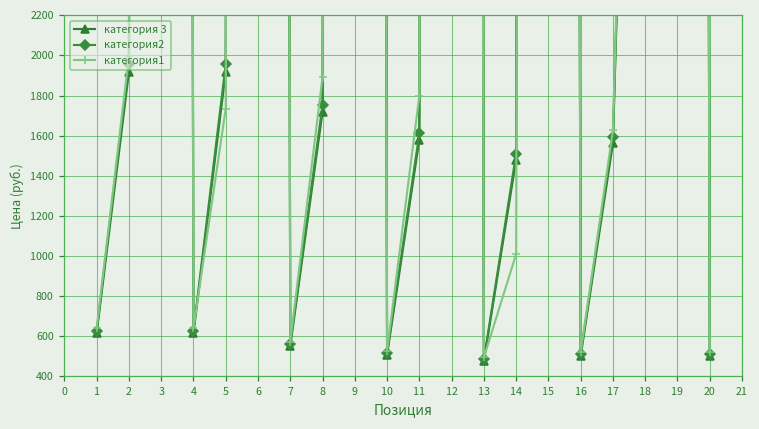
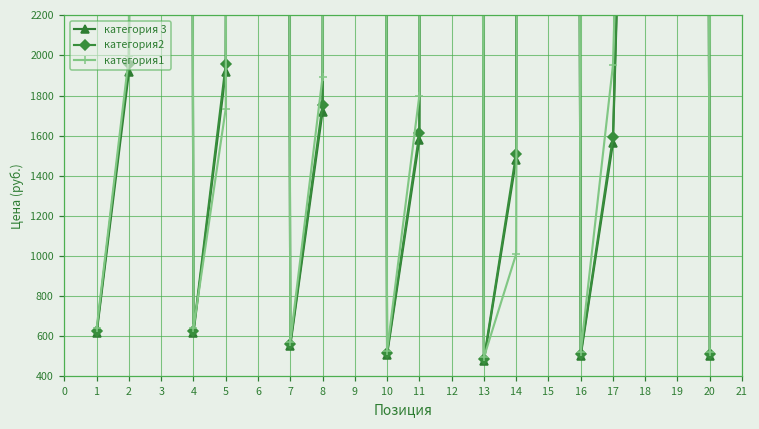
  {
    "категория1": {
      "5": 1730,
      "8": 1890,
      "11": 1800,
      "14": 1010,
-     "17": 1630
+     "17": 1950
    }
  }
